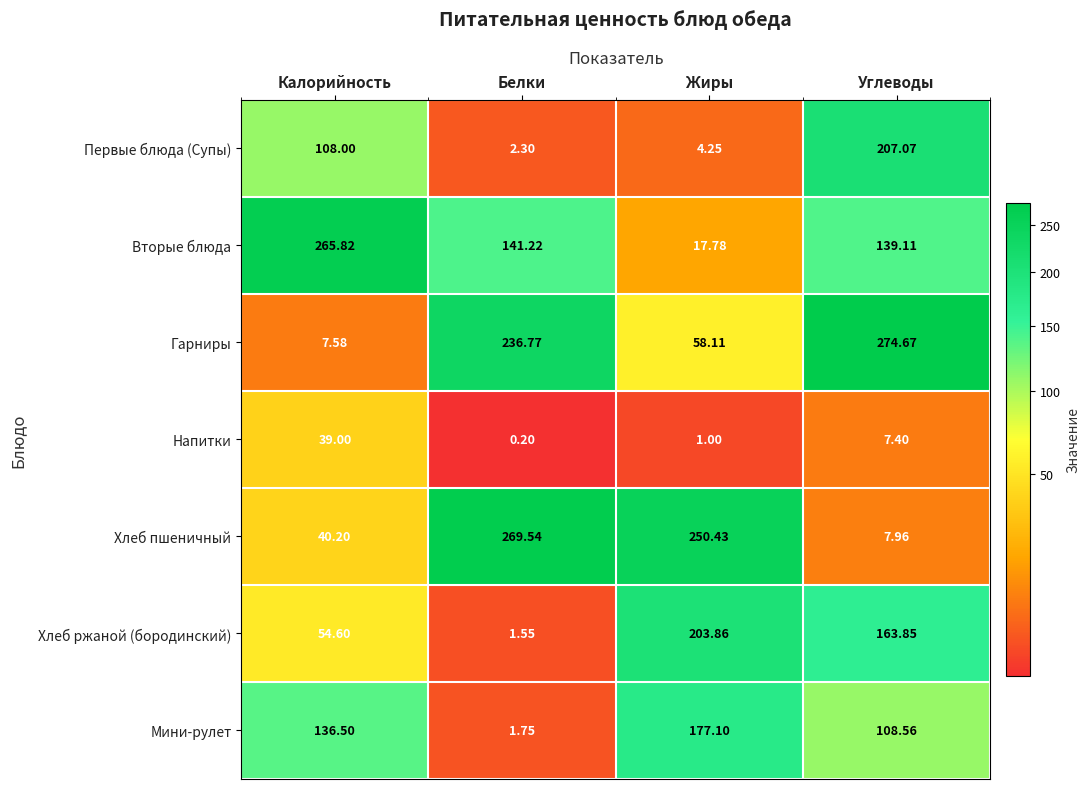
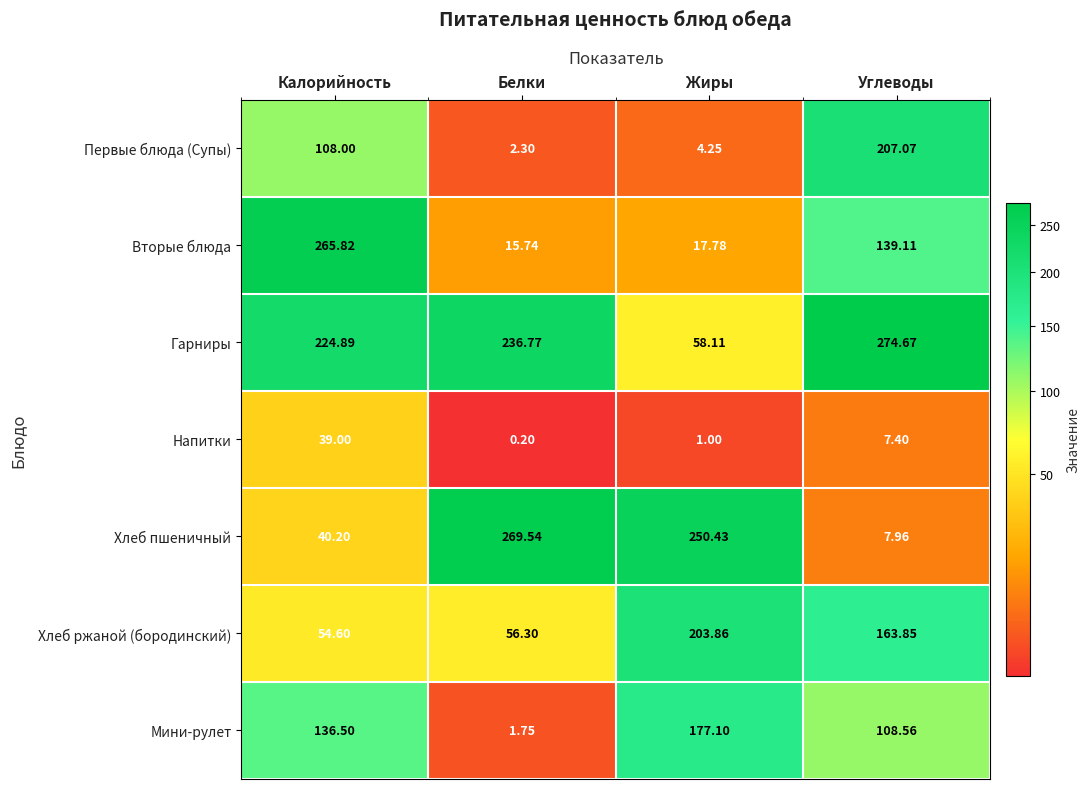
  {
    "Первые блюда (Супы)": {
      "Калорийность": 108.00,
      "Белки": 2.30,
      "Жиры": 4.25,
      "Углеводы": 207.07
    },
    "Вторые блюда": {
      "Калорийность": 265.82,
-     "Белки": 141.22,
+     "Белки": 15.74,
      "Жиры": 17.78,
      "Углеводы": 139.11
    },
    "Гарниры": {
-     "Калорийность": 7.58,
+     "Калорийность": 224.89,
      "Белки": 236.77,
      "Жиры": 58.11,
      "Углеводы": 274.67
    },
    "Напитки": {
      "Калорийность": 39.00,
      "Белки": 0.20,
      "Жиры": 1.00,
      "Углеводы": 7.40
    },
    "Хлеб пшеничный": {
      "Калорийность": 40.20,
      "Белки": 269.54,
      "Жиры": 250.43,
      "Углеводы": 7.96
    },
    "Хлеб ржаной (бородинский)": {
      "Калорийность": 54.60,
-     "Белки": 1.55,
+     "Белки": 56.30,
      "Жиры": 203.86,
      "Углеводы": 163.85
    },
    "Мини-рулет": {
      "Калорийность": 136.50,
      "Белки": 1.75,
      "Жиры": 177.10,
      "Углеводы": 108.56
    }
  }
